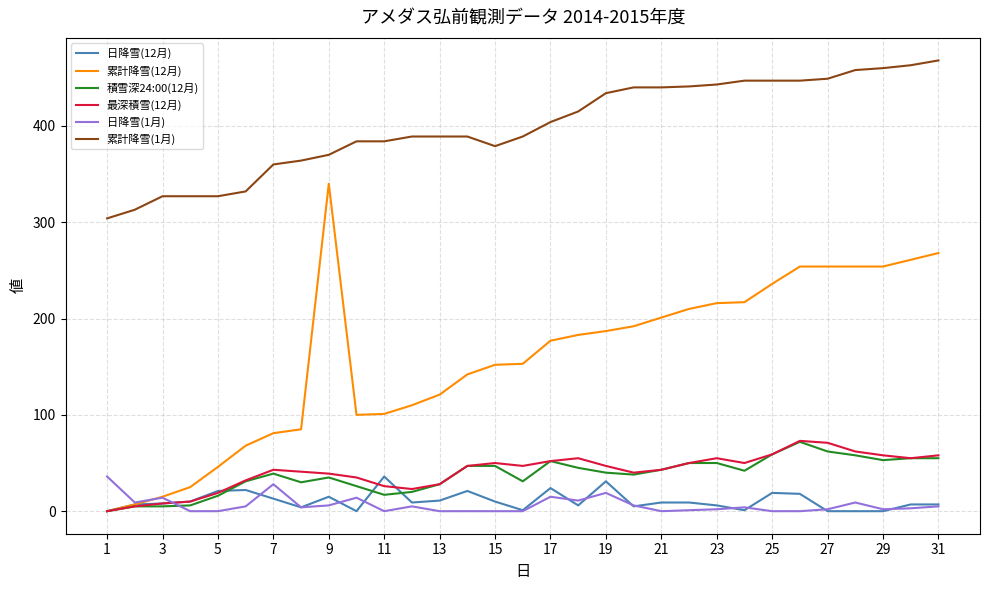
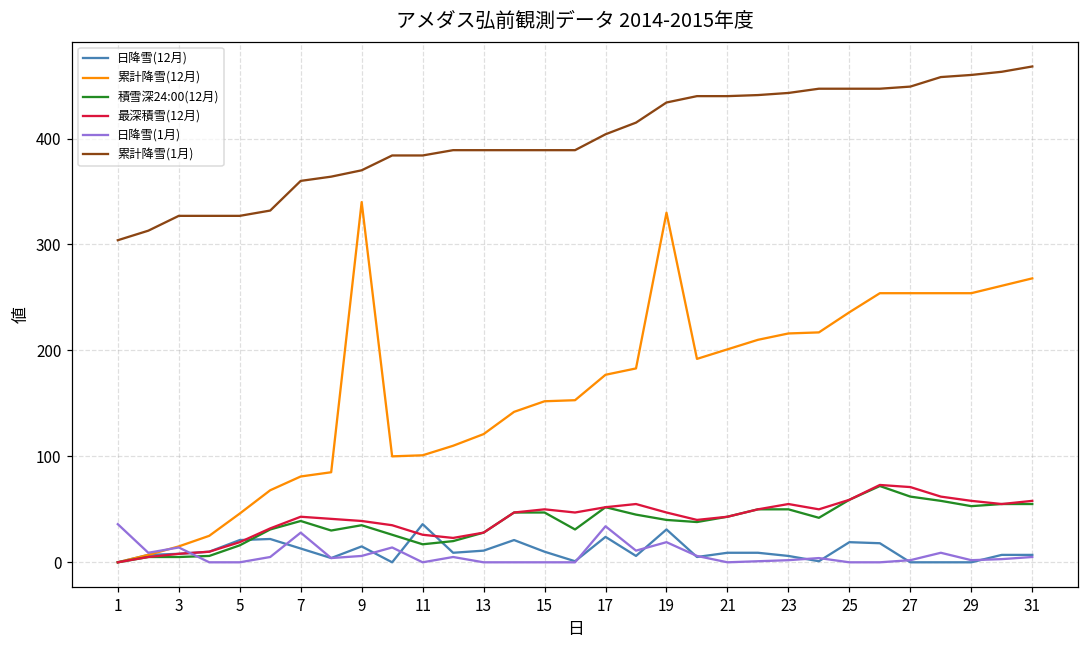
  {
    "日降雪(12月)": {
      "7": 10,
      "9": 20,
      "11": 40,
      "13": 10,
      "15": 10,
      "17": 20,
      "19": 30,
      "21": 10,
      "23": 10,
      "25": 20
    },
    "累計降雪(12月)": {
      "5": 50,
      "7": 80,
      "9": 340,
      "11": 100,
      "13": 120,
      "15": 150,
      "17": 180,
-     "19": 190,
+     "19": 330,
      "21": 200,
      "23": 220,
      "25": 240,
      "27": 250,
      "29": 250,
      "31": 270
    },
    "積雪深24:00(12月)": {
      "3": 10,
      "5": 20,
      "7": 40,
      "9": 40,
      "11": 20,
      "15": 50,
      "19": 40,
      "23": 50,
      "27": 60,
      "29": 50,
      "31": 60
    },
    "最深積雪(12月)": {
      "7": 40,
      "9": 40,
      "11": 30,
      "15": 50,
      "19": 50,
      "23": 60,
      "27": 70,
      "29": 60,
      "31": 60
    },
    "日降雪(1月)": {
      "1": 40,
      "5": 0,
      "7": 30,
      "9": 10,
      "11": 0,
      "13": 0,
      "15": 0,
-     "17": 20,
+     "17": 30,
      "19": 20,
      "21": 0,
      "23": 0,
      "25": 0
    },
    "累計降雪(1月)": {
      "1": 300,
      "3": 330,
      "5": 330,
      "7": 360,
      "9": 370,
      "11": 380,
      "13": 390,
-     "15": 380,
+     "15": 390,
      "17": 400,
      "19": 430,
      "21": 440,
      "23": 440,
      "25": 450,
      "27": 450,
      "29": 460,
      "31": 470
    }
  }
